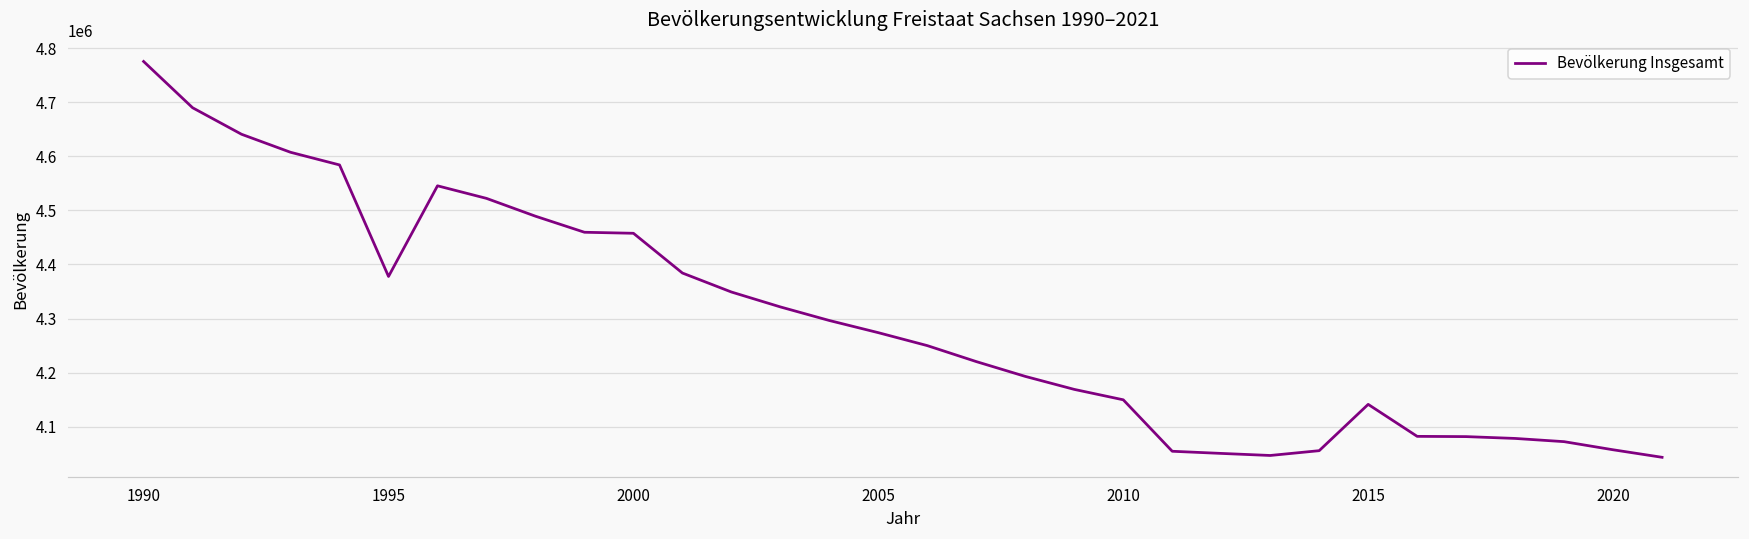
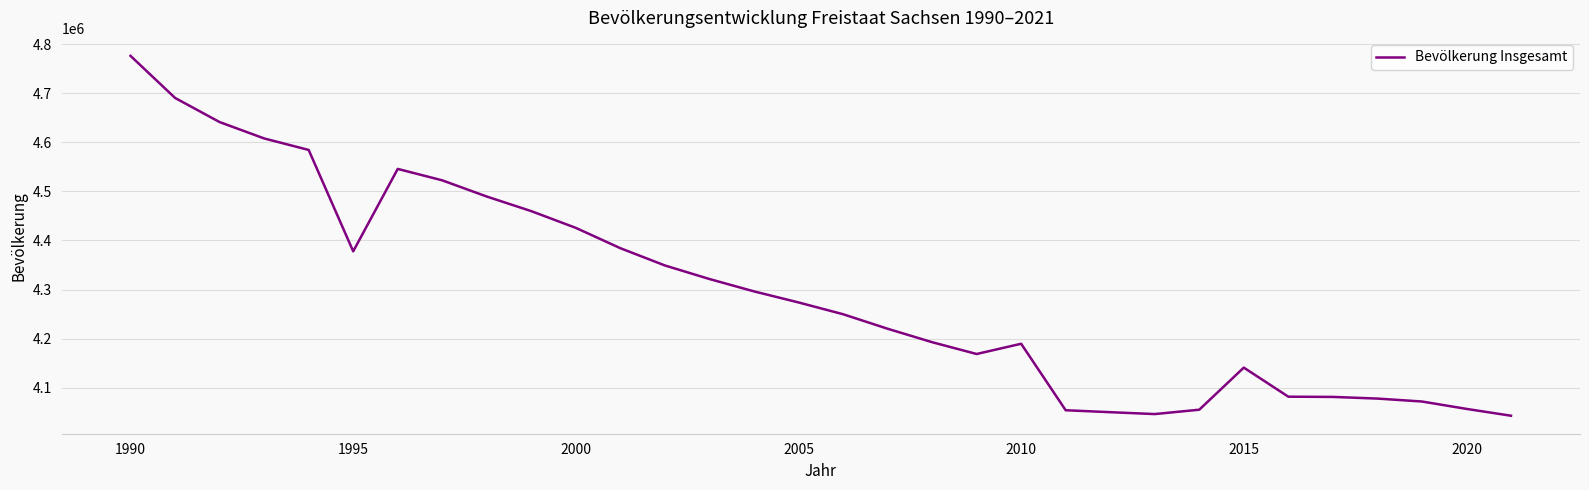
  {
    "1990": 4780000,
    "1995": 4380000,
-   "2000": 4460000,
+   "2000": 4430000,
    "2005": 4270000,
-   "2010": 4150000,
+   "2010": 4190000,
    "2015": 4140000,
    "2020": 4060000
  }
